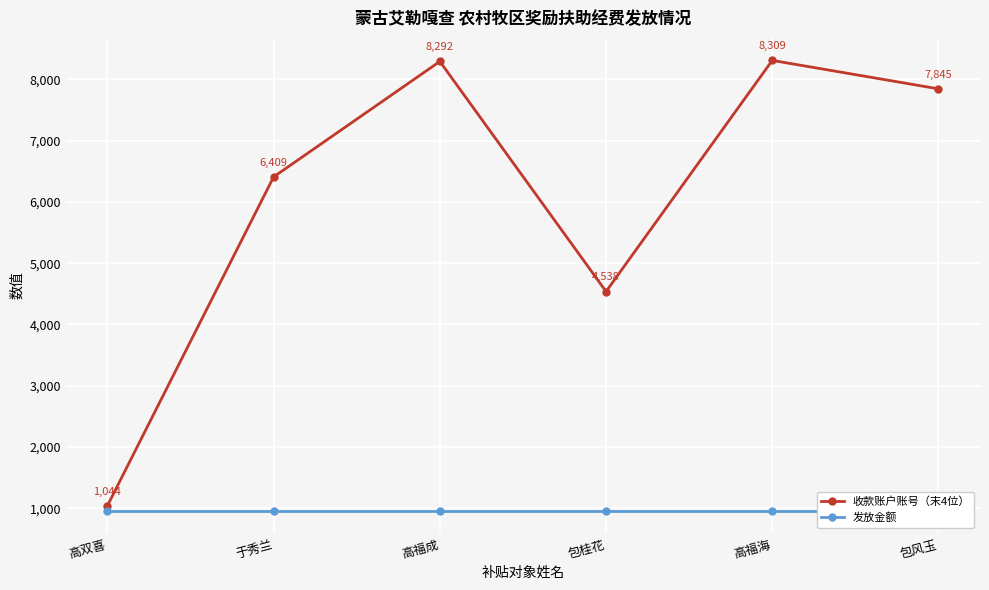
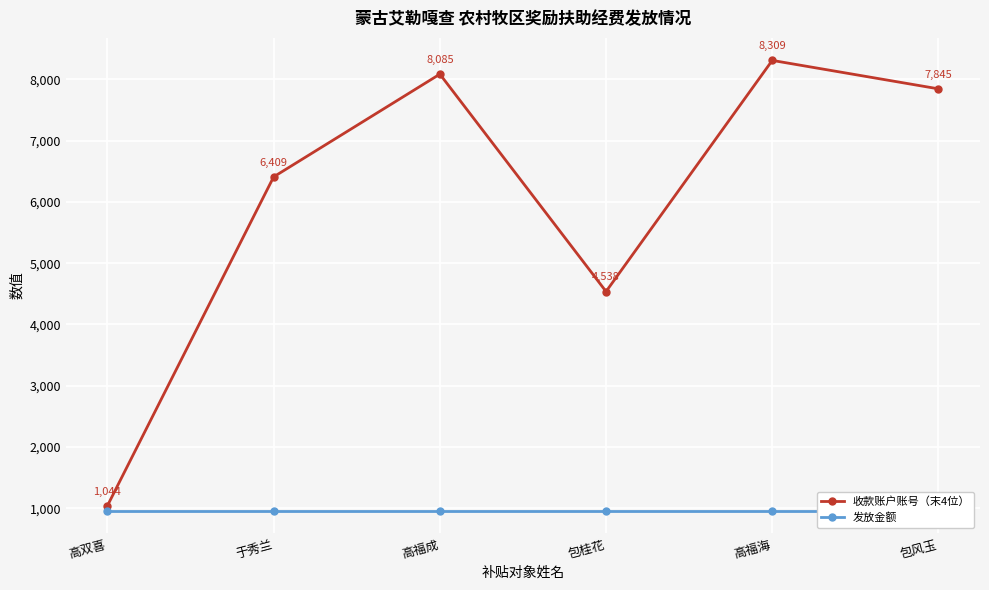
  {
    "收款账户账号（末4位）": {
      "高双喜": "1,044",
      "于秀兰": "6,409",
-     "高福成": "8,292",
+     "高福成": "8,085",
      "包桂花": "4,538",
      "高福海": "8,309",
      "包风玉": "7,845"
    },
    "发放金额": {
      "高双喜": "1,000",
      "于秀兰": "1,000",
      "高福成": "1,000",
      "包桂花": "1,000",
      "高福海": "1,000"
    }
  }
